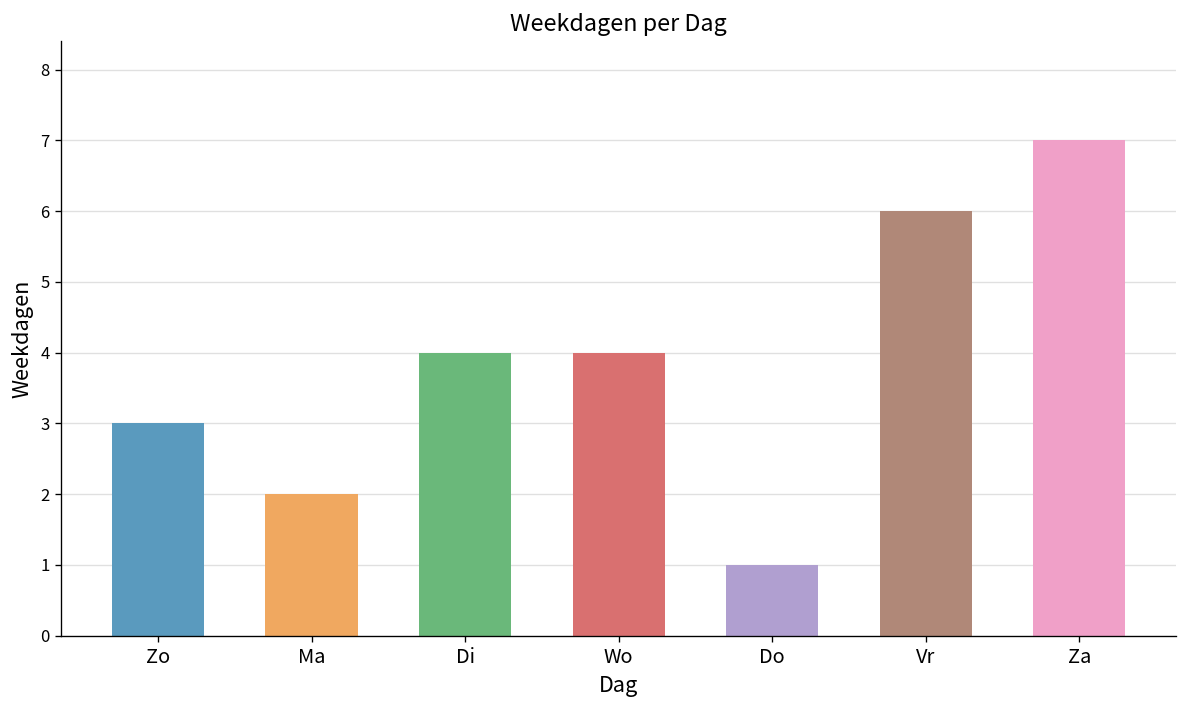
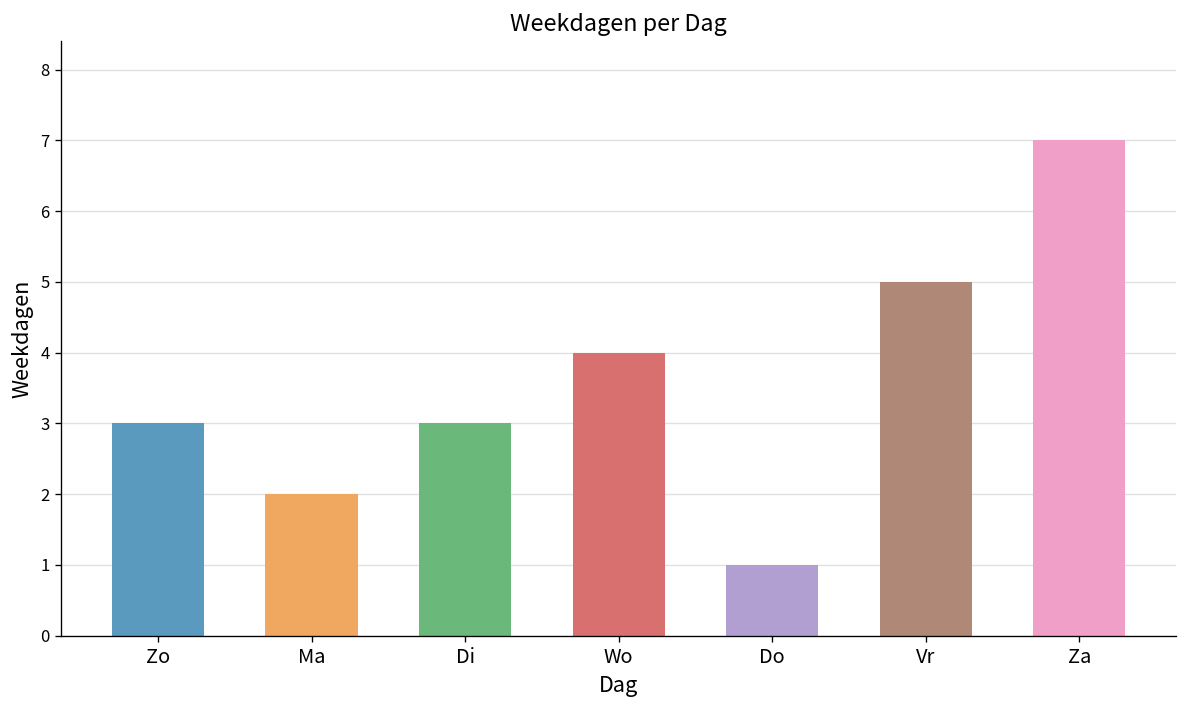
  {
    "Zo": 3,
    "Ma": 2,
-   "Di": 4,
+   "Di": 3,
    "Wo": 4,
    "Do": 1,
-   "Vr": 6,
+   "Vr": 5,
    "Za": 7
  }
